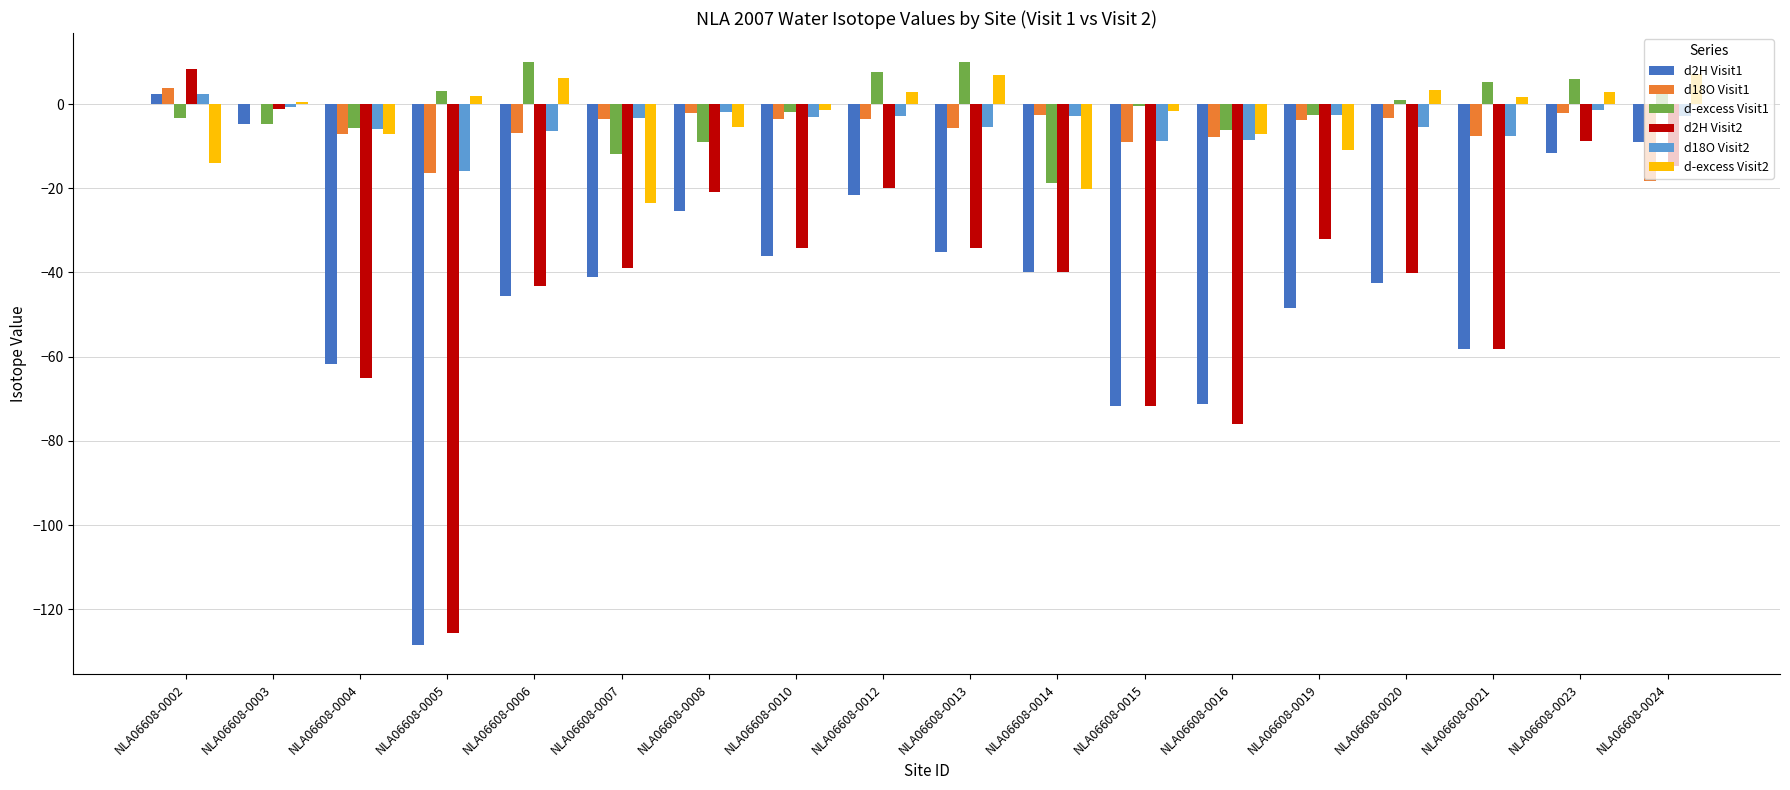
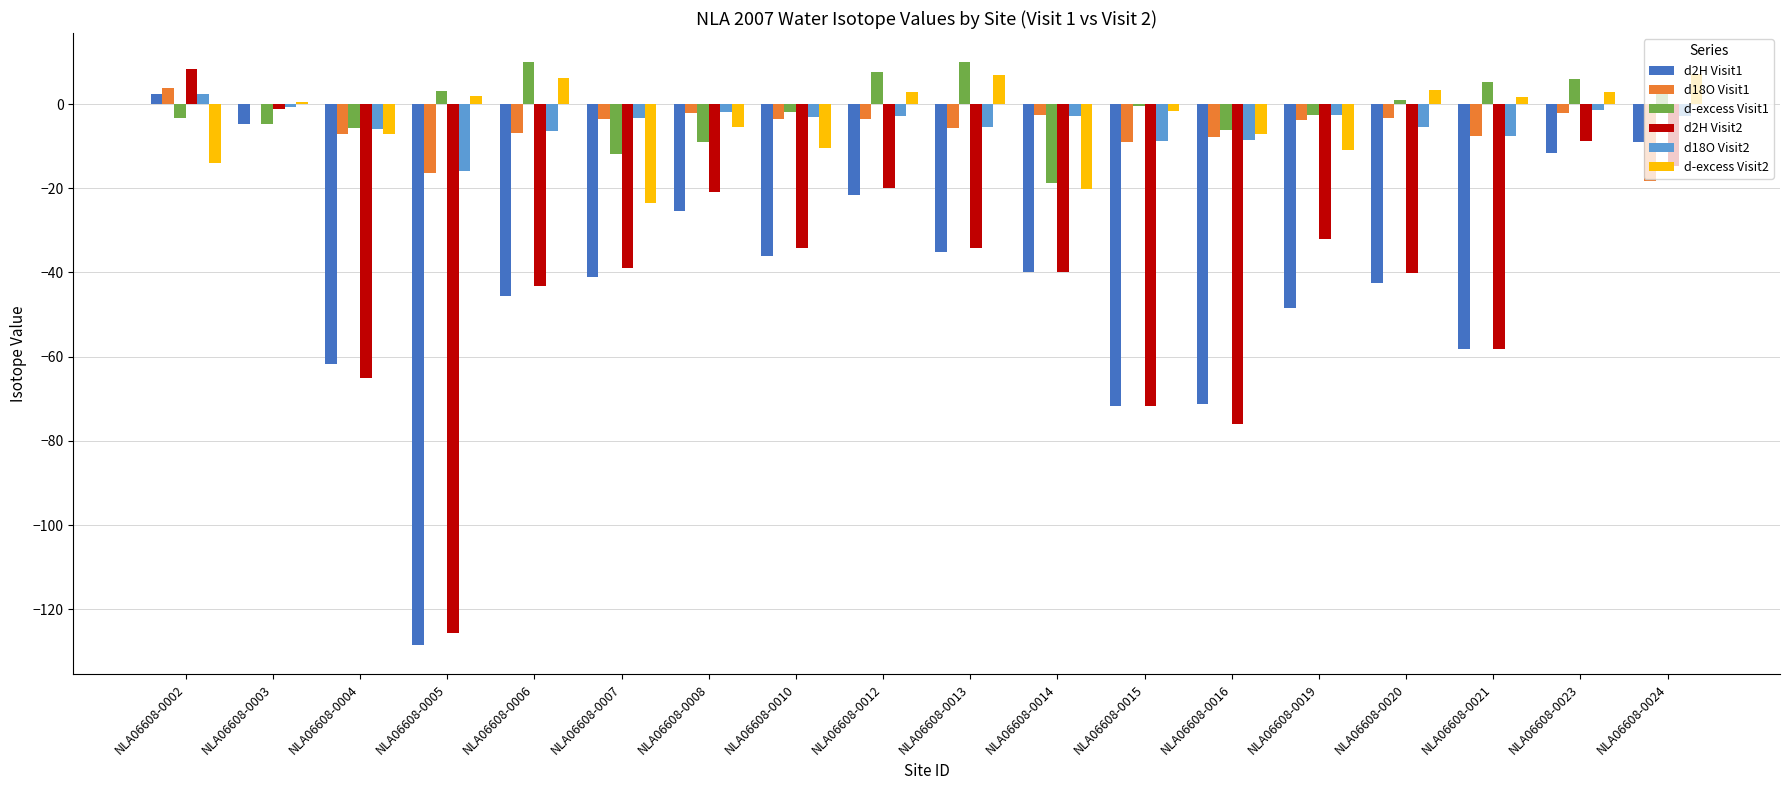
  {
    "d18O Visit1": {
      "NLA06608-0002": 4,
      "NLA06608-0004": -7,
      "NLA06608-0005": -16,
      "NLA06608-0006": -7,
      "NLA06608-0007": -4,
      "NLA06608-0008": -2,
      "NLA06608-0010": -4,
      "NLA06608-0012": -4,
      "NLA06608-0013": -6,
      "NLA06608-0014": -3,
      "NLA06608-0015": -9,
      "NLA06608-0016": -8,
      "NLA06608-0019": -4,
      "NLA06608-0020": -3,
      "NLA06608-0021": -8,
      "NLA06608-0023": -2,
      "NLA06608-0024": -18
    },
    "d-excess Visit1": {
      "NLA06608-0002": -3,
      "NLA06608-0003": -5,
      "NLA06608-0004": -6,
      "NLA06608-0005": 3,
      "NLA06608-0006": 10,
      "NLA06608-0007": -12,
      "NLA06608-0008": -9,
      "NLA06608-0010": -2,
      "NLA06608-0012": 8,
      "NLA06608-0013": 10,
      "NLA06608-0014": -19,
      "NLA06608-0016": -6,
      "NLA06608-0019": -3,
      "NLA06608-0020": 1,
      "NLA06608-0021": 5,
      "NLA06608-0023": 6
    },
    "d2H Visit2": {
      "NLA06608-0002": 8,
      "NLA06608-0003": -1,
      "NLA06608-0004": -65,
      "NLA06608-0005": -126,
      "NLA06608-0006": -43,
      "NLA06608-0007": -39,
      "NLA06608-0008": -21,
      "NLA06608-0010": -34,
      "NLA06608-0012": -20,
      "NLA06608-0013": -34,
      "NLA06608-0014": -40,
      "NLA06608-0015": -72,
      "NLA06608-0016": -76,
      "NLA06608-0019": -32,
      "NLA06608-0020": -40,
      "NLA06608-0021": -58,
      "NLA06608-0023": -9
    },
    "d-excess Visit2": {
      "NLA06608-0002": -14,
      "NLA06608-0003": 1,
      "NLA06608-0004": -7,
      "NLA06608-0005": 2,
      "NLA06608-0006": 6,
      "NLA06608-0007": -23,
      "NLA06608-0008": -5,
-     "NLA06608-0010": -1,
+     "NLA06608-0010": -10,
      "NLA06608-0012": 3,
      "NLA06608-0013": 7,
      "NLA06608-0014": -20,
      "NLA06608-0015": -2,
      "NLA06608-0016": -7,
      "NLA06608-0019": -11,
      "NLA06608-0020": 3,
      "NLA06608-0021": 2,
      "NLA06608-0023": 3
    }
  }
